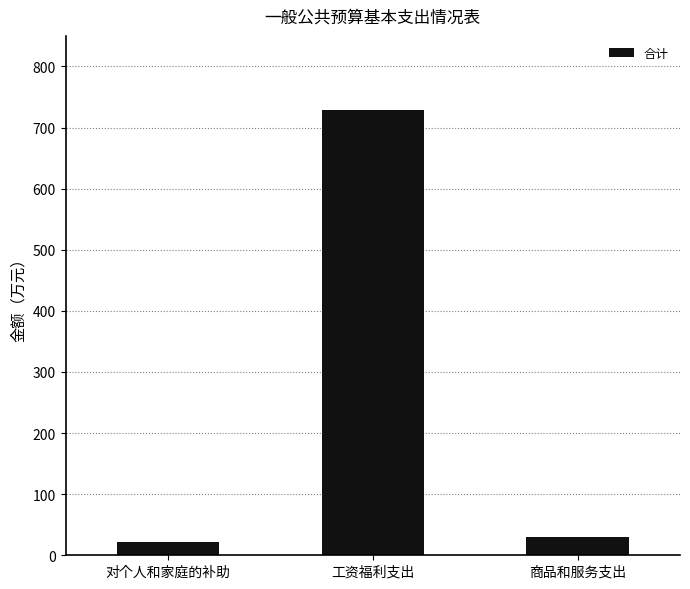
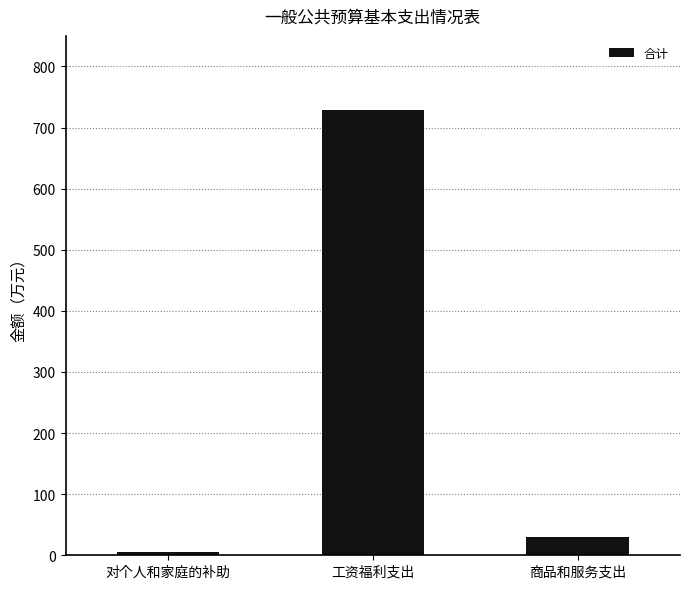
  {
-   "对个人和家庭的补助": 20,
+   "对个人和家庭的补助": 10,
    "工资福利支出": 730,
    "商品和服务支出": 30
  }
